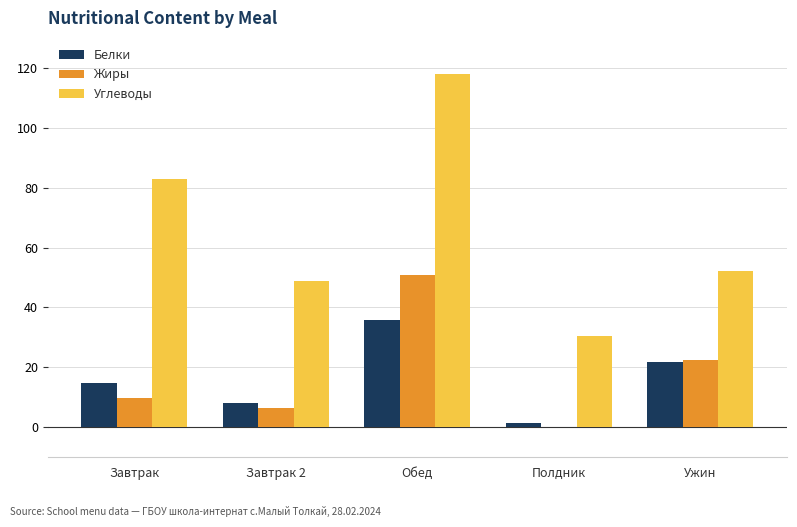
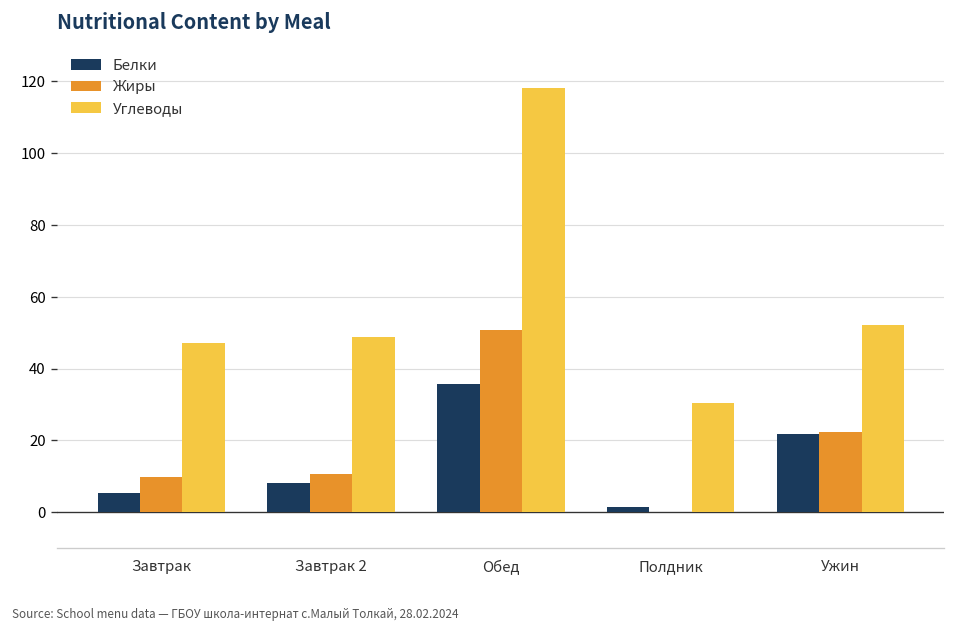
  {
    "Белки": {
-     "Завтрак": 15,
+     "Завтрак": 5,
      "Завтрак 2": 8,
      "Обед": 36,
      "Полдник": 1,
      "Ужин": 22
    },
    "Жиры": {
      "Завтрак": 10,
-     "Завтрак 2": 6,
+     "Завтрак 2": 11,
      "Обед": 51,
      "Полдник": 0,
      "Ужин": 22
    },
    "Углеводы": {
-     "Завтрак": 83,
+     "Завтрак": 47,
      "Завтрак 2": 49,
      "Обед": 118,
      "Полдник": 30,
      "Ужин": 52
    }
  }
